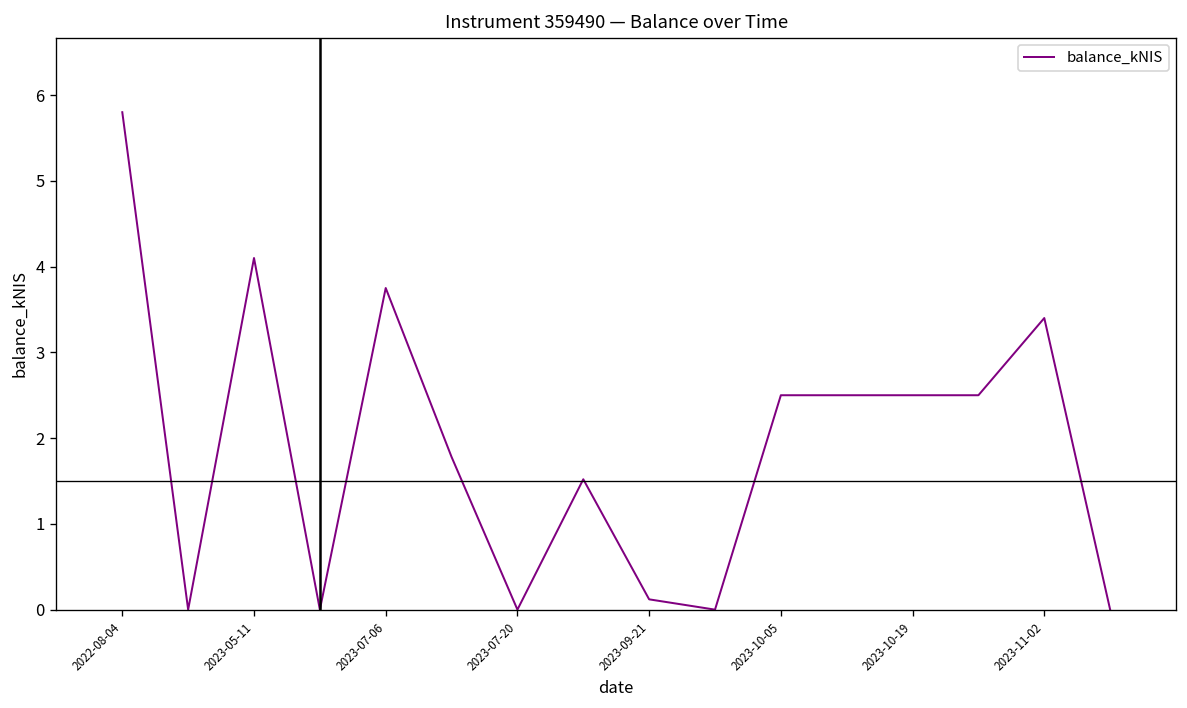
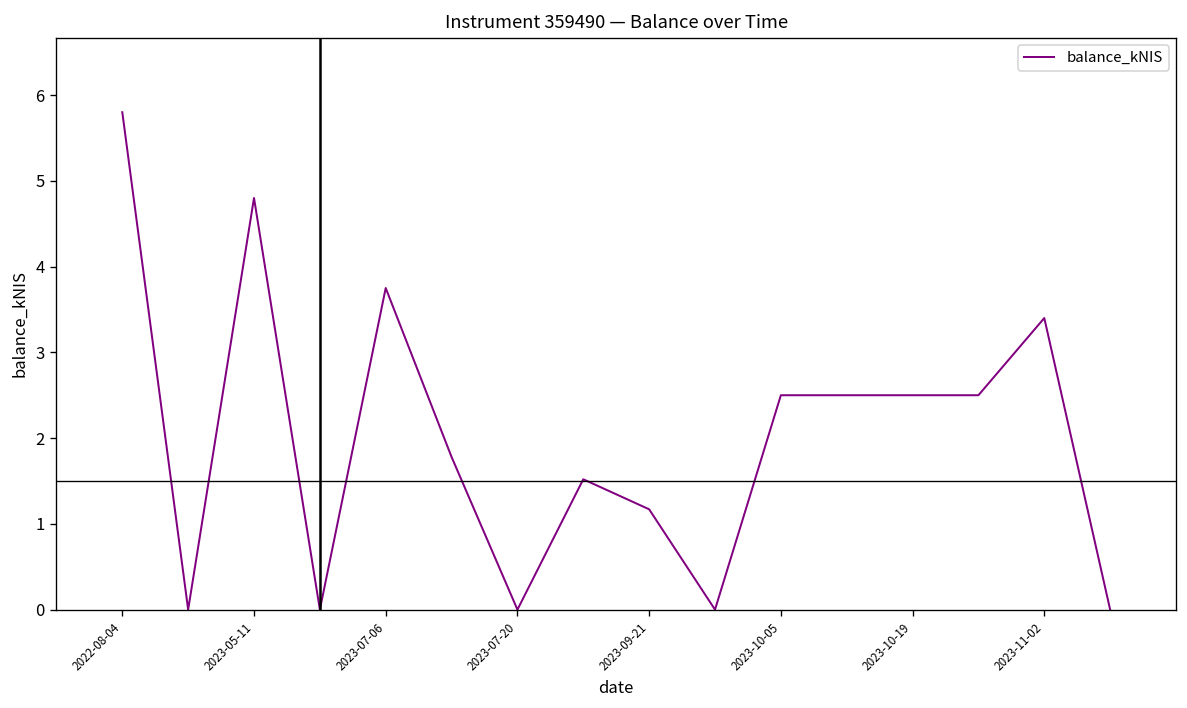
  {
    "2022-08-04": 5.8,
-   "2023-05-11": 4.1,
+   "2023-05-11": 4.8,
    "2023-07-06": 3.8,
    "2023-07-20": 0.0,
-   "2023-09-21": 0.1,
+   "2023-09-21": 1.2,
    "2023-10-05": 2.5,
    "2023-10-19": 2.5,
    "2023-11-02": 3.4
  }
